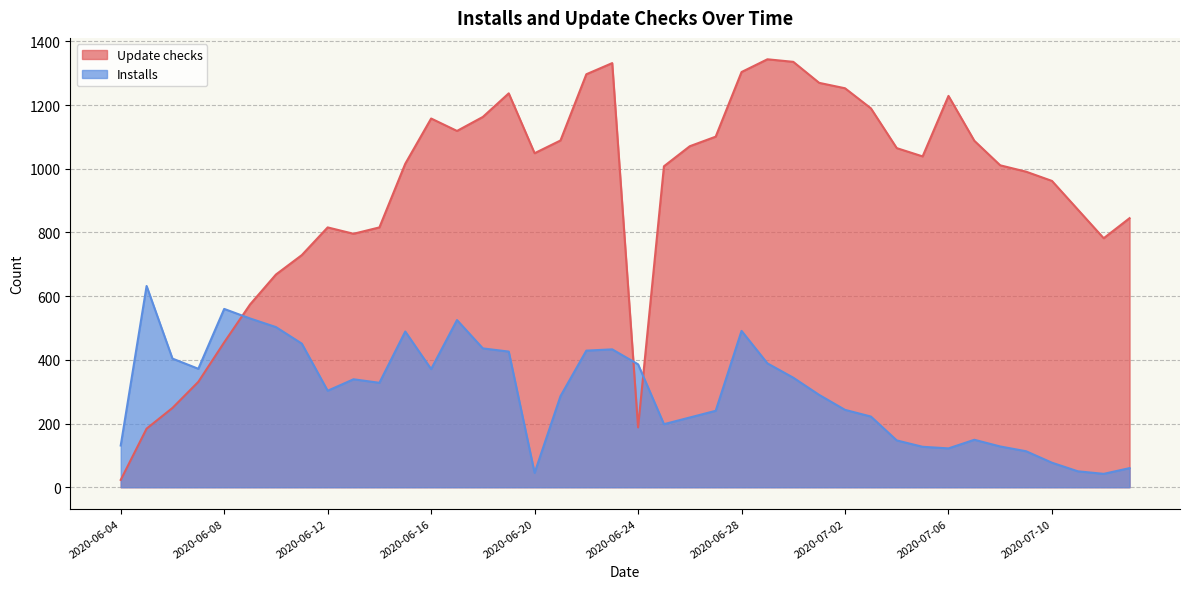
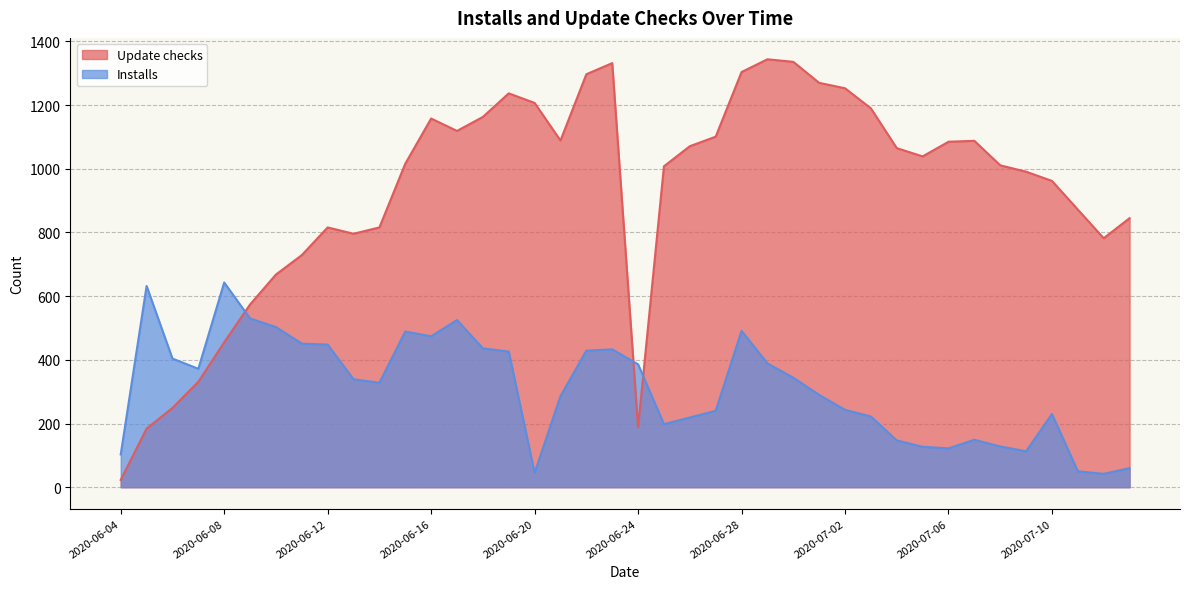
  {
    "Update checks": {
      "2020-06-04": 20,
      "2020-06-08": 460,
      "2020-06-12": 820,
      "2020-06-16": 1160,
-     "2020-06-20": 1050,
+     "2020-06-20": 1210,
      "2020-06-24": 190,
      "2020-06-28": 1300,
      "2020-07-02": 1250,
-     "2020-07-06": 1230,
+     "2020-07-06": 1090,
      "2020-07-10": 960
    },
    "Installs": {
-     "2020-06-04": 130,
-     "2020-06-08": 560,
-     "2020-06-12": 300,
-     "2020-06-16": 370,
+     "2020-06-04": 100,
+     "2020-06-08": 640,
+     "2020-06-12": 450,
+     "2020-06-16": 470,
      "2020-06-20": 50,
      "2020-06-24": 390,
      "2020-06-28": 490,
      "2020-07-02": 240,
      "2020-07-06": 120,
-     "2020-07-10": 80
+     "2020-07-10": 230
    }
  }
